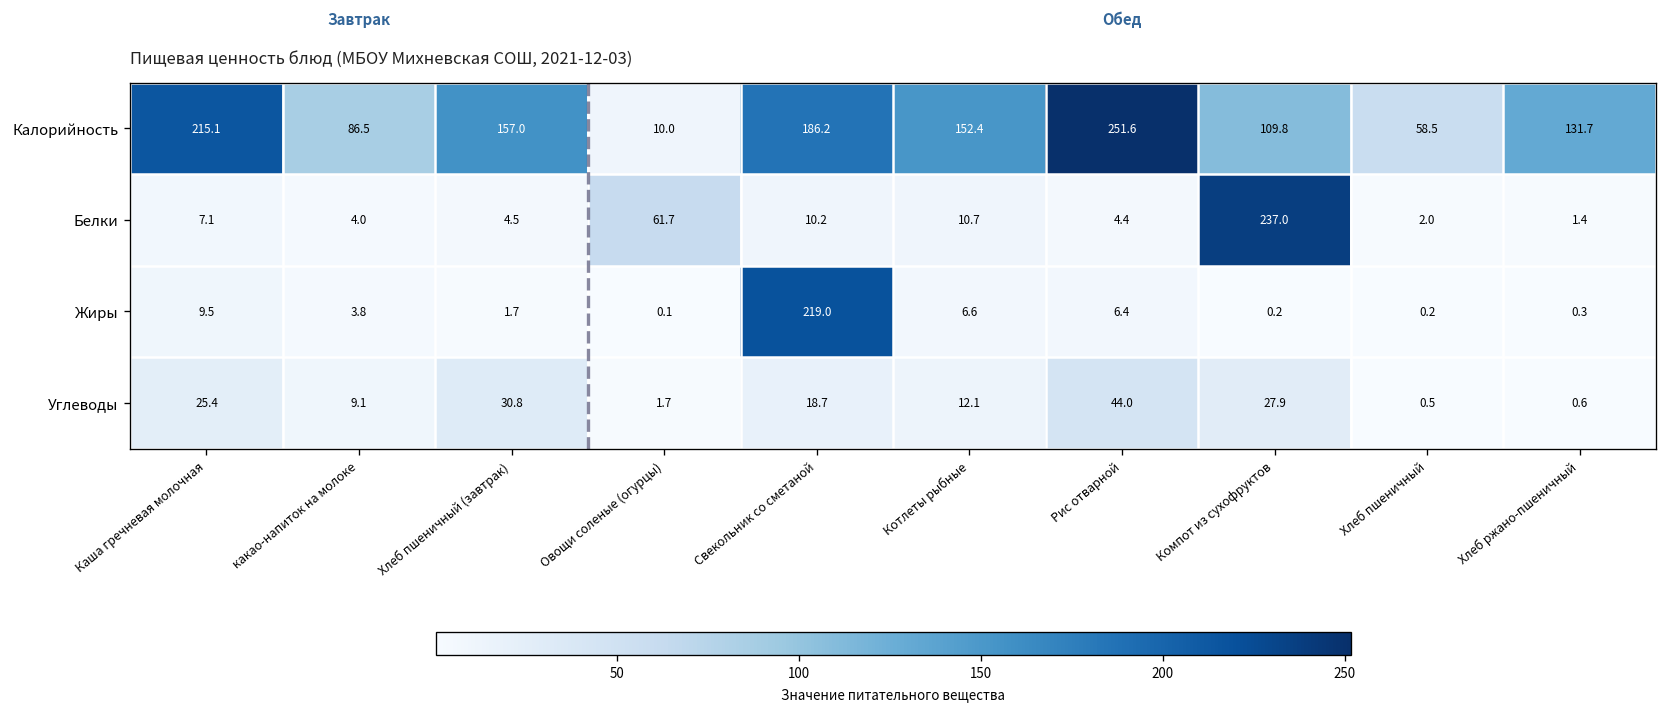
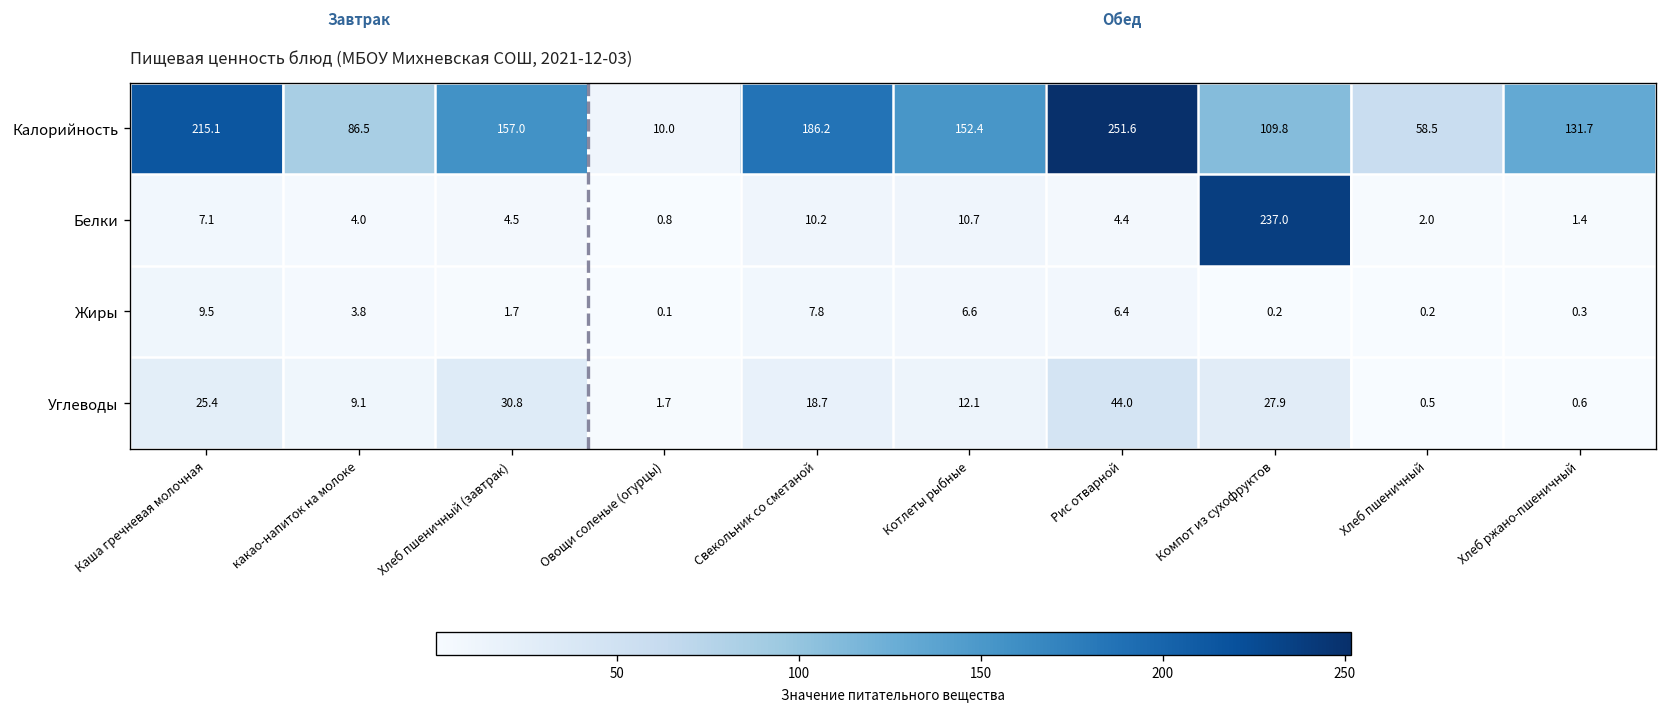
  {
    "Калорийность": {
      "Каша гречневая молочная": 215.1,
      "какао-напиток на молоке": 86.5,
      "Хлеб пшеничный (завтрак)": 157.0,
      "Овощи соленые (огурцы)": 10.0,
      "Свекольник со сметаной": 186.2,
      "Котлеты рыбные": 152.4,
      "Рис отварной": 251.6,
      "Компот из сухофруктов": 109.8,
      "Хлеб пшеничный": 58.5,
      "Хлеб ржано-пшеничный": 131.7
    },
    "Белки": {
      "Каша гречневая молочная": 7.1,
      "какао-напиток на молоке": 4.0,
      "Хлеб пшеничный (завтрак)": 4.5,
-     "Овощи соленые (огурцы)": 61.7,
+     "Овощи соленые (огурцы)": 0.8,
      "Свекольник со сметаной": 10.2,
      "Котлеты рыбные": 10.7,
      "Рис отварной": 4.4,
      "Компот из сухофруктов": 237.0,
      "Хлеб пшеничный": 2.0,
      "Хлеб ржано-пшеничный": 1.4
    },
    "Жиры": {
      "Каша гречневая молочная": 9.5,
      "какао-напиток на молоке": 3.8,
      "Хлеб пшеничный (завтрак)": 1.7,
      "Овощи соленые (огурцы)": 0.1,
-     "Свекольник со сметаной": 219.0,
+     "Свекольник со сметаной": 7.8,
      "Котлеты рыбные": 6.6,
      "Рис отварной": 6.4,
      "Компот из сухофруктов": 0.2,
      "Хлеб пшеничный": 0.2,
      "Хлеб ржано-пшеничный": 0.3
    },
    "Углеводы": {
      "Каша гречневая молочная": 25.4,
      "какао-напиток на молоке": 9.1,
      "Хлеб пшеничный (завтрак)": 30.8,
      "Овощи соленые (огурцы)": 1.7,
      "Свекольник со сметаной": 18.7,
      "Котлеты рыбные": 12.1,
      "Рис отварной": 44.0,
      "Компот из сухофруктов": 27.9,
      "Хлеб пшеничный": 0.5,
      "Хлеб ржано-пшеничный": 0.6
    }
  }
